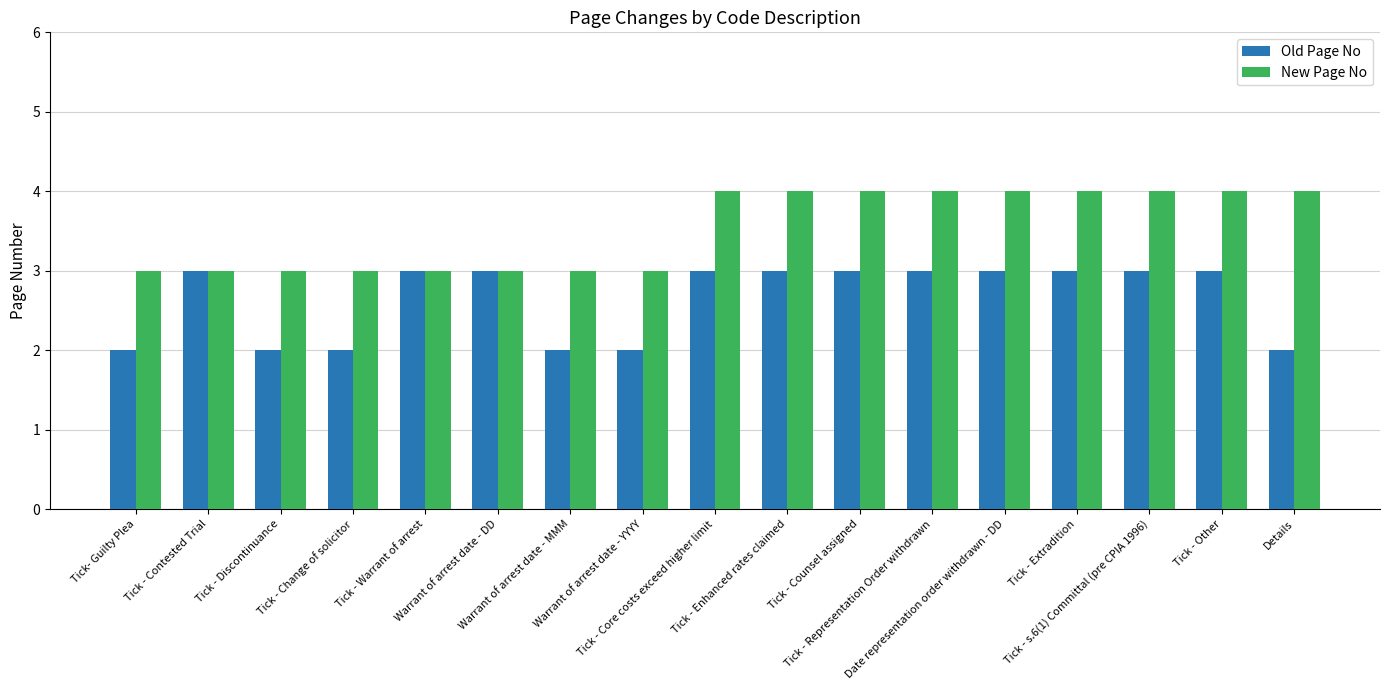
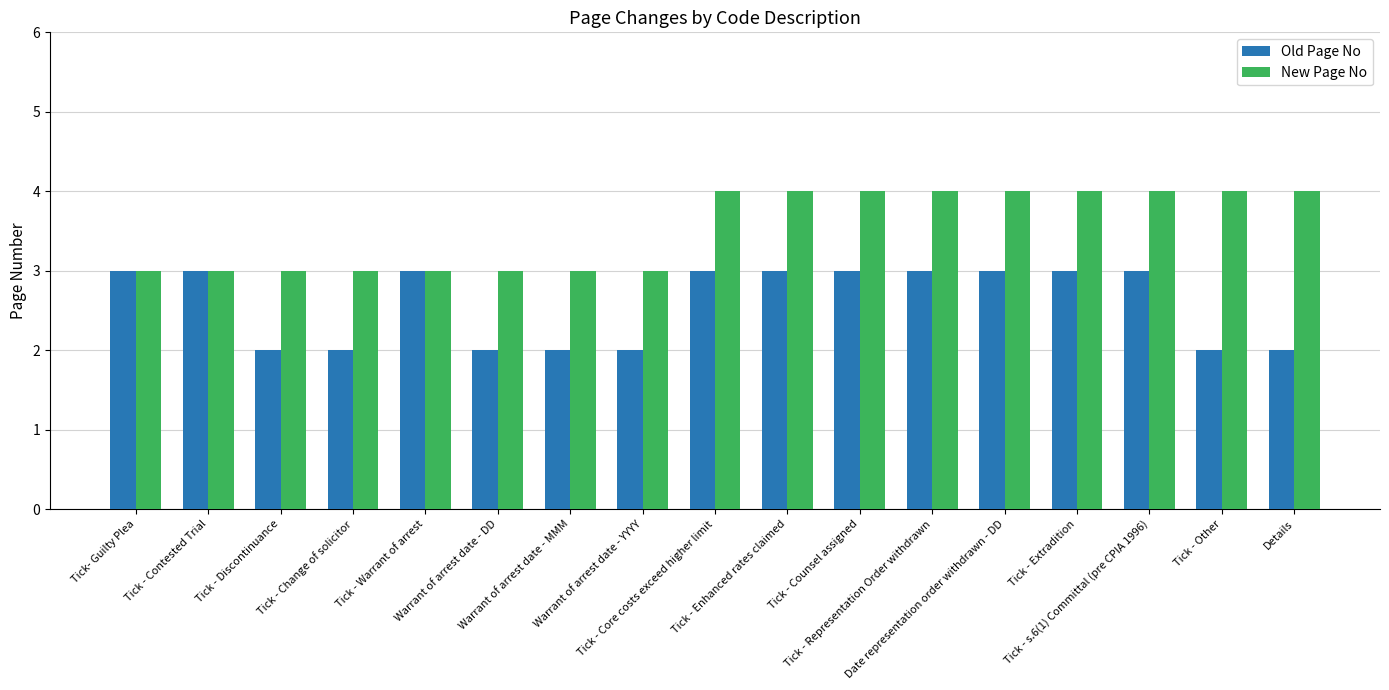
  {
    "Old Page No": {
-     "Tick- Guilty Plea": 2,
+     "Tick- Guilty Plea": 3,
      "Tick - Contested Trial": 3,
      "Tick - Discontinuance": 2,
      "Tick - Change of solicitor": 2,
      "Tick - Warrant of arrest": 3,
-     "Warrant of arrest date - DD": 3,
+     "Warrant of arrest date - DD": 2,
      "Warrant of arrest date - MMM": 2,
      "Warrant of arrest date - YYYY": 2,
      "Tick - Core costs exceed higher limit": 3,
      "Tick - Enhanced rates claimed": 3,
      "Tick - Counsel assigned": 3,
      "Tick - Representation Order withdrawn": 3,
      "Date representation order withdrawn - DD": 3,
      "Tick - Extradition": 3,
      "Tick - s.6(1) Committal (pre CPIA 1996)": 3,
-     "Tick - Other": 3,
+     "Tick - Other": 2,
      "Details": 2
    },
    "New Page No": {
      "Tick- Guilty Plea": 3,
      "Tick - Contested Trial": 3,
      "Tick - Discontinuance": 3,
      "Tick - Change of solicitor": 3,
      "Tick - Warrant of arrest": 3,
      "Warrant of arrest date - DD": 3,
      "Warrant of arrest date - MMM": 3,
      "Warrant of arrest date - YYYY": 3,
      "Tick - Core costs exceed higher limit": 4,
      "Tick - Enhanced rates claimed": 4,
      "Tick - Counsel assigned": 4,
      "Tick - Representation Order withdrawn": 4,
      "Date representation order withdrawn - DD": 4,
      "Tick - Extradition": 4,
      "Tick - s.6(1) Committal (pre CPIA 1996)": 4,
      "Tick - Other": 4,
      "Details": 4
    }
  }
